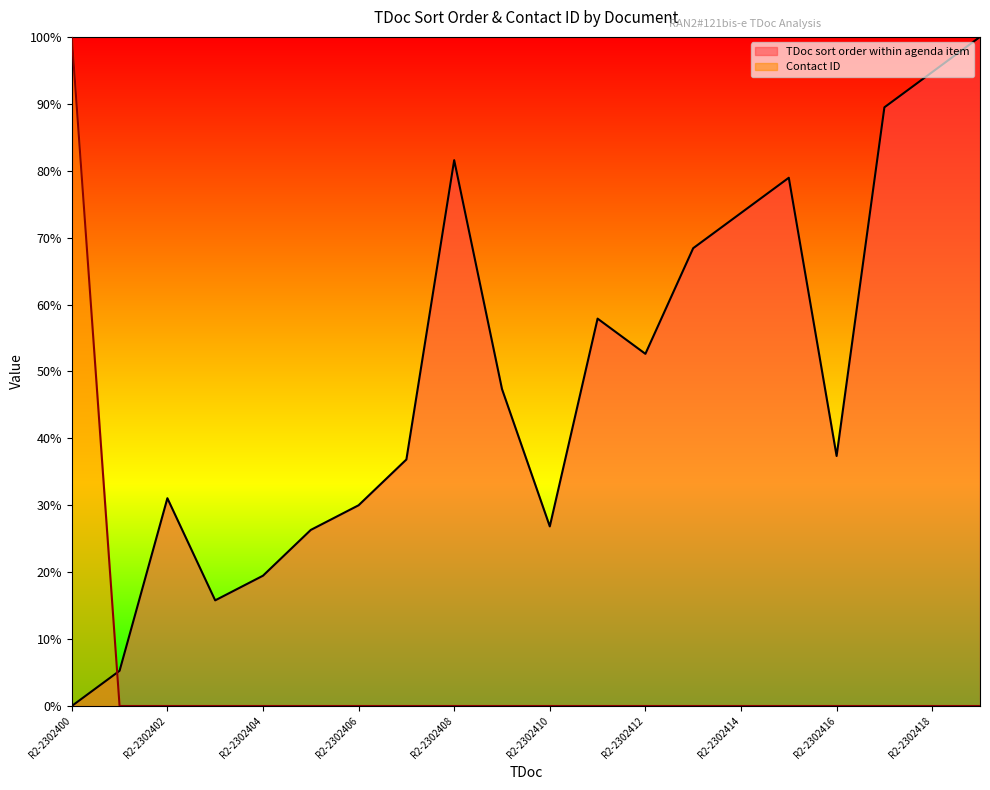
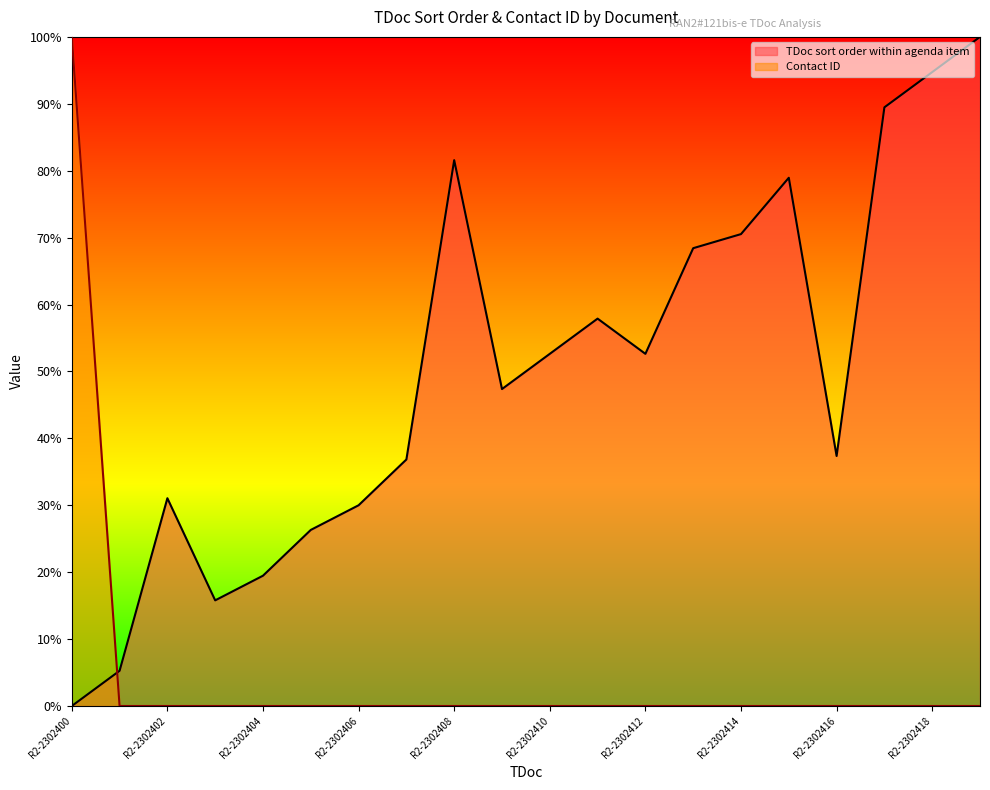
  {
    "TDoc sort order within agenda item": {
      "R2-2302400": "0%",
      "R2-2302402": "31%",
      "R2-2302404": "19%",
      "R2-2302406": "30%",
      "R2-2302408": "82%",
-     "R2-2302410": "27%",
+     "R2-2302410": "53%",
      "R2-2302412": "53%",
-     "R2-2302414": "74%",
+     "R2-2302414": "71%",
      "R2-2302416": "37%"
    },
    "Contact ID": {
      "R2-2302400": "100%",
      "R2-2302402": "0%",
      "R2-2302404": "0%",
      "R2-2302406": "0%",
      "R2-2302408": "0%",
      "R2-2302410": "0%",
      "R2-2302412": "0%",
      "R2-2302414": "0%",
      "R2-2302416": "0%",
      "R2-2302418": "0%"
    }
  }
